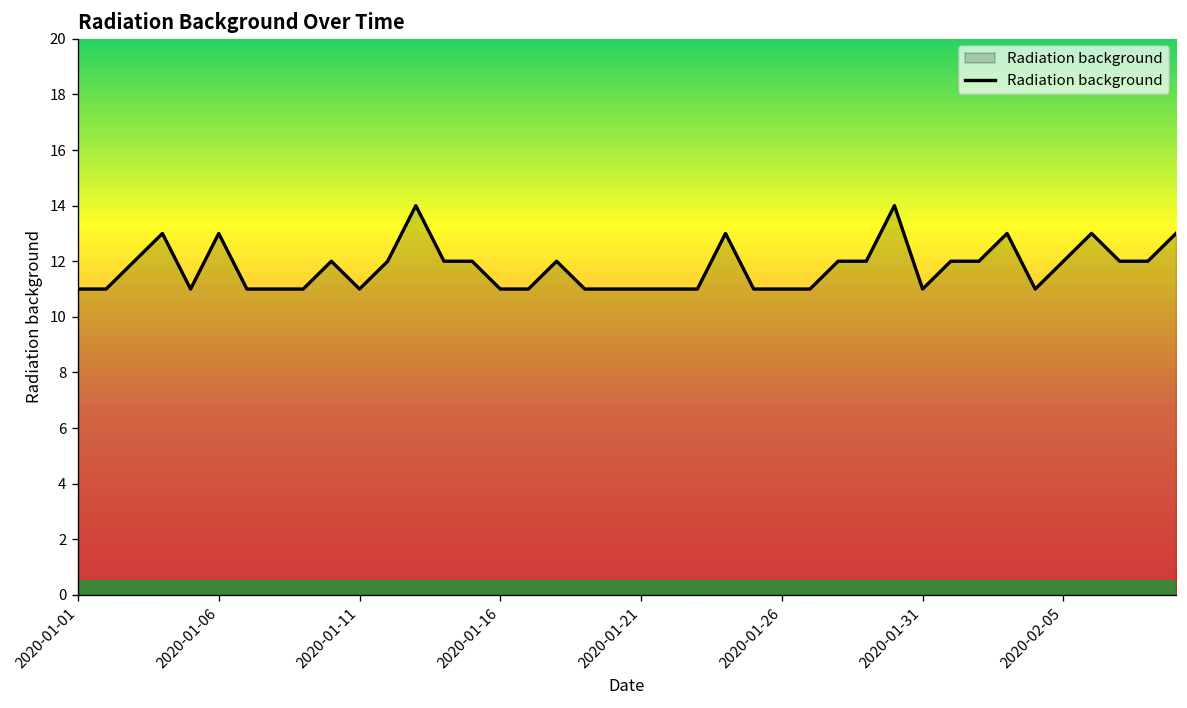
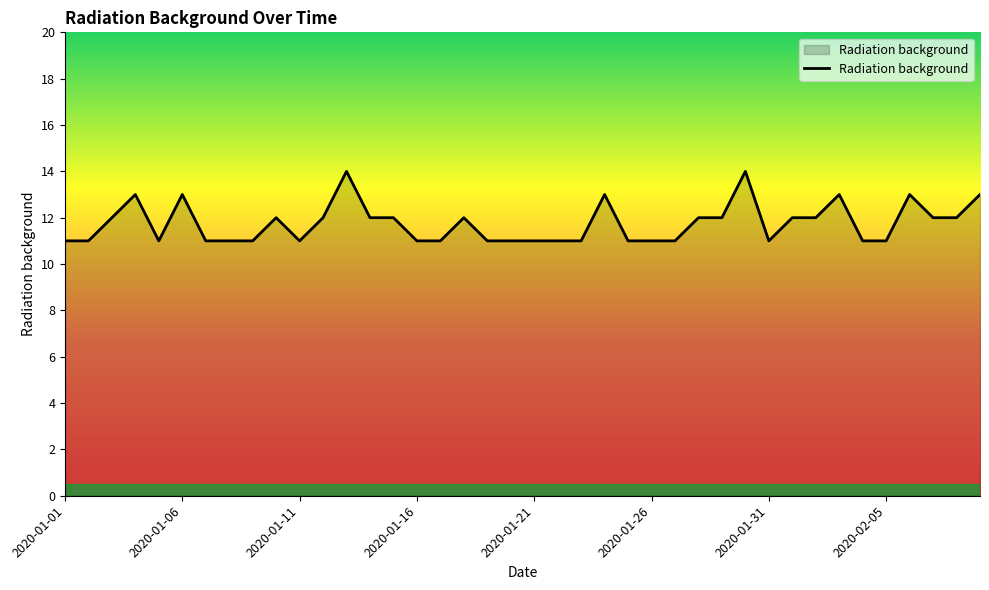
  {
    "2020-01-01": 11,
    "2020-01-06": 13,
    "2020-01-11": 11,
    "2020-01-16": 11,
    "2020-01-21": 11,
    "2020-01-26": 11,
    "2020-01-31": 11,
-   "2020-02-05": 12
+   "2020-02-05": 11
  }
